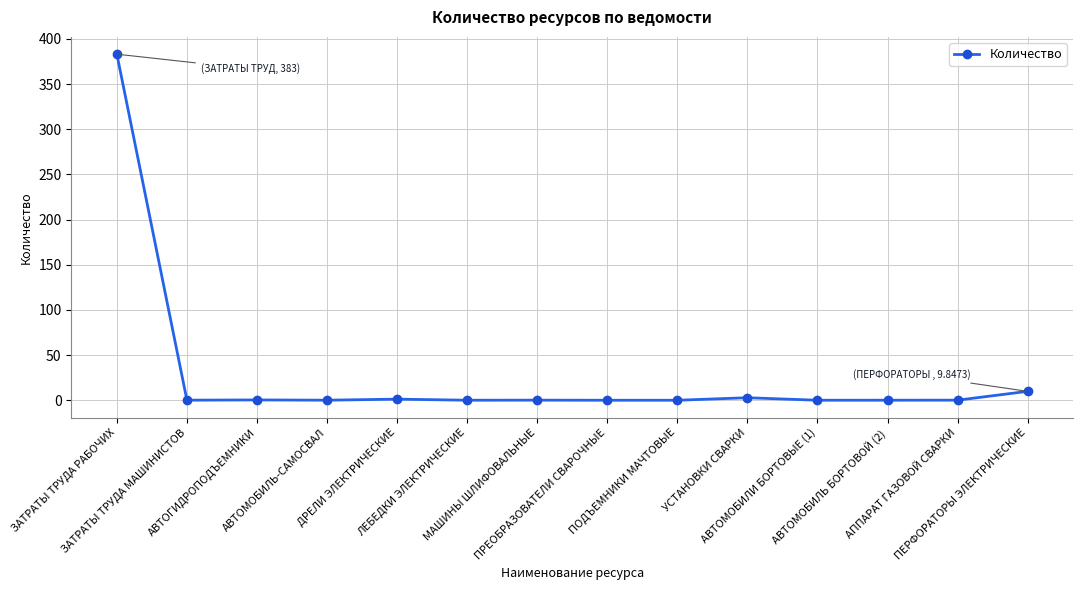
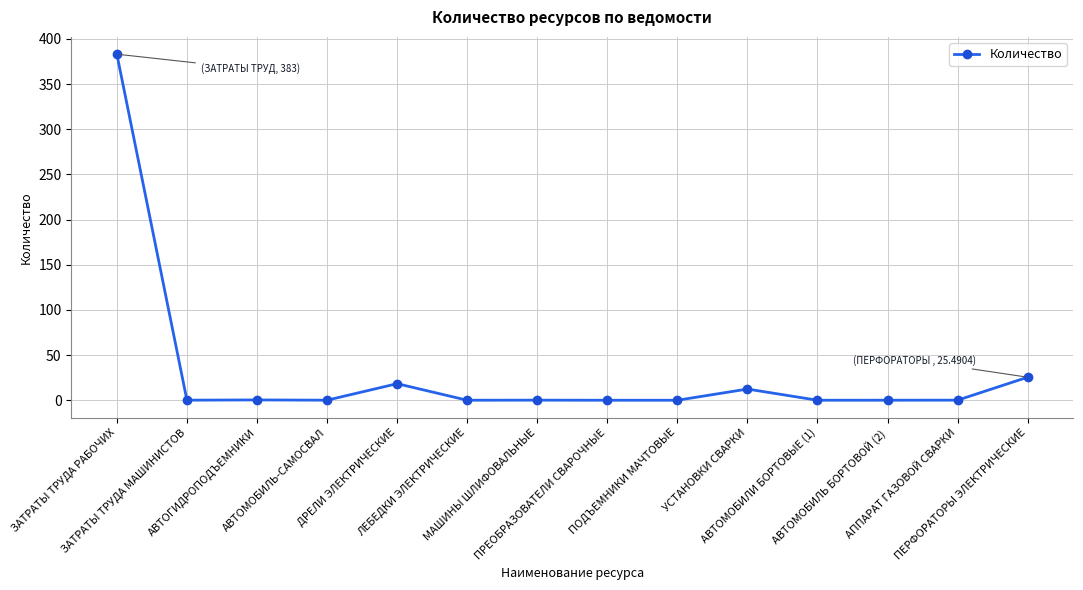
  {
    "ЗАТРАТЫ ТРУДА РАБОЧИХ": 383,
-   "ДРЕЛИ ЭЛЕКТРИЧЕСКИЕ": 0,
-   "УСТАНОВКИ СВАРКИ": 0,
-   "ПЕРФОРАТОРЫ ЭЛЕКТРИЧЕСКИЕ": 9.8473
+   "ДРЕЛИ ЭЛЕКТРИЧЕСКИЕ": 20,
+   "УСТАНОВКИ СВАРКИ": 10,
+   "ПЕРФОРАТОРЫ ЭЛЕКТРИЧЕСКИЕ": 25.4904
  }
